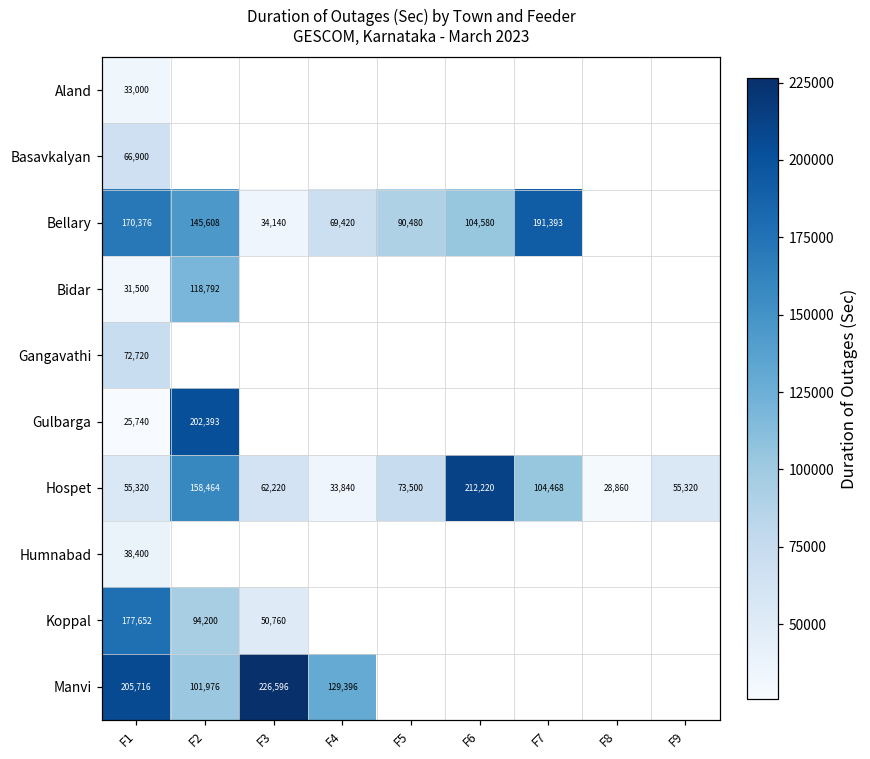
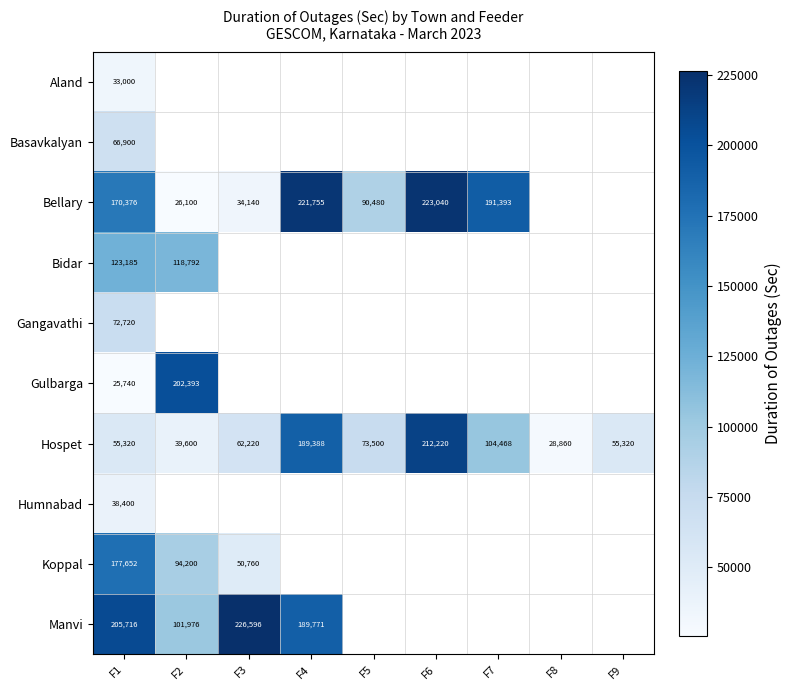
  {
    "Aland": {
      "F1": "33,000"
    },
    "Basavkalyan": {
      "F1": "66,900"
    },
    "Bellary": {
      "F1": "170,376",
-     "F2": "145,608",
+     "F2": "26,100",
      "F3": "34,140",
-     "F4": "69,420",
+     "F4": "221,755",
      "F5": "90,480",
-     "F6": "104,580",
+     "F6": "223,040",
      "F7": "191,393"
    },
    "Bidar": {
-     "F1": "31,500",
+     "F1": "123,185",
      "F2": "118,792"
    },
    "Gangavathi": {
      "F1": "72,720"
    },
    "Gulbarga": {
      "F1": "25,740",
      "F2": "202,393"
    },
    "Hospet": {
      "F1": "55,320",
-     "F2": "158,464",
+     "F2": "39,600",
      "F3": "62,220",
-     "F4": "33,840",
+     "F4": "189,388",
      "F5": "73,500",
      "F6": "212,220",
      "F7": "104,468",
      "F8": "28,860",
      "F9": "55,320"
    },
    "Humnabad": {
      "F1": "38,400"
    },
    "Koppal": {
      "F1": "177,652",
      "F2": "94,200",
      "F3": "50,760"
    },
    "Manvi": {
      "F1": "205,716",
      "F2": "101,976",
      "F3": "226,596",
-     "F4": "129,396"
+     "F4": "189,771"
    }
  }
